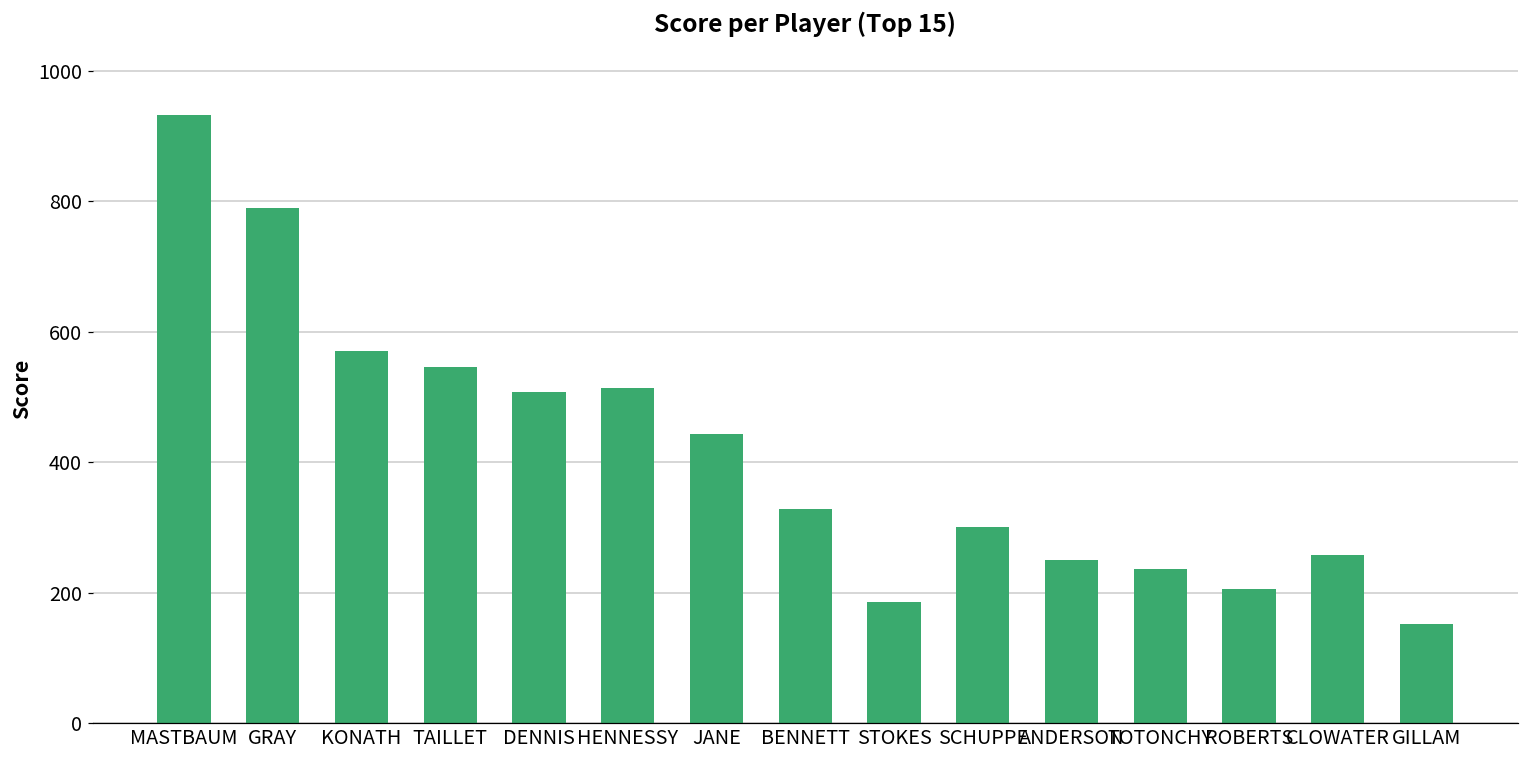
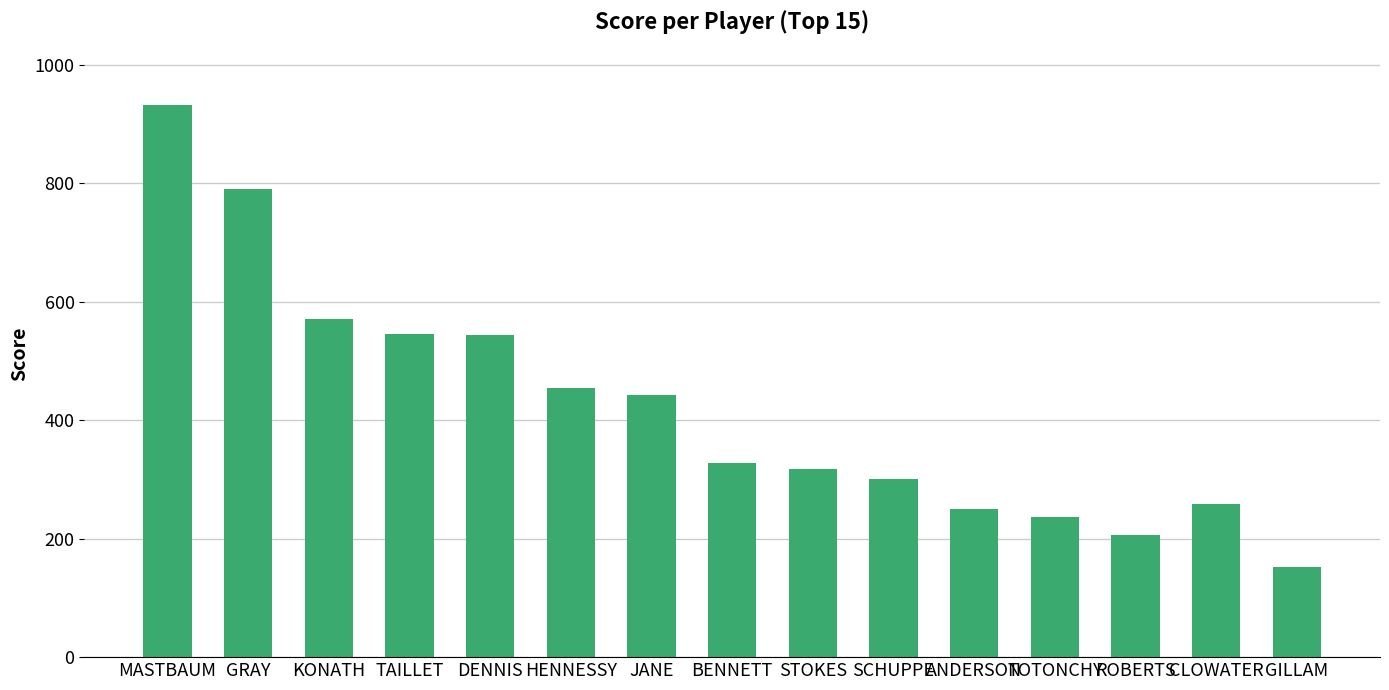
  {
    "MASTBAUM": 930,
    "GRAY": 790,
    "KONATH": 570,
    "TAILLET": 550,
-   "DENNIS": 510,
-   "HENNESSY": 510,
+   "DENNIS": 540,
+   "HENNESSY": 460,
    "JANE": 440,
    "BENNETT": 330,
-   "STOKES": 190,
+   "STOKES": 320,
    "SCHUPPE": 300,
    "ROBERTS": 210,
    "CLOWATER": 260,
    "GILLAM": 150
  }
